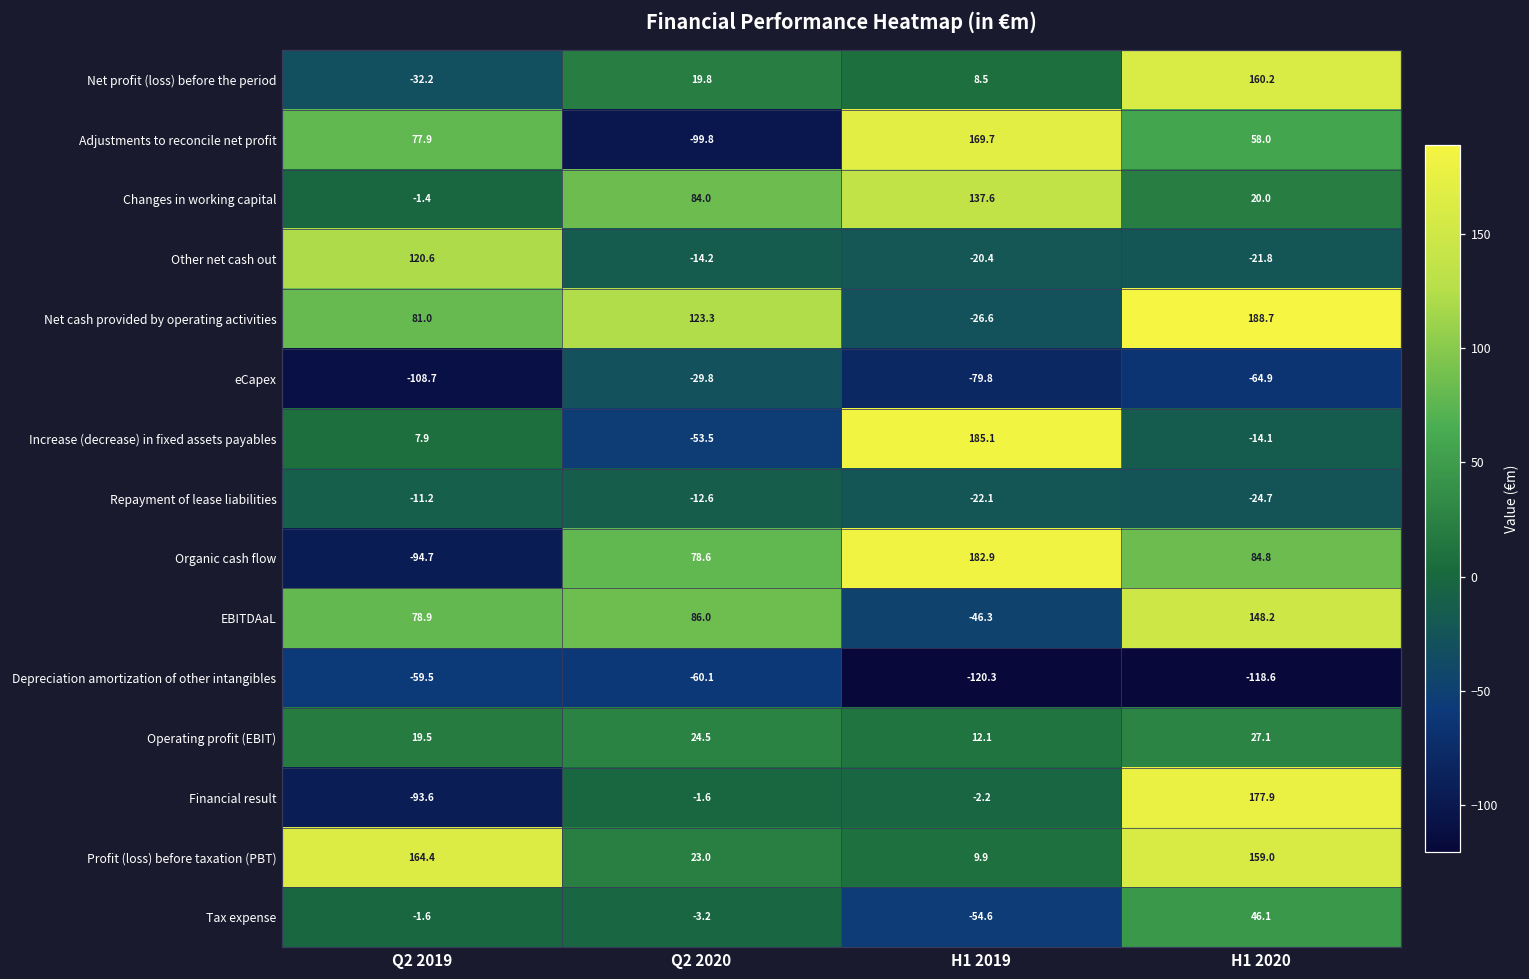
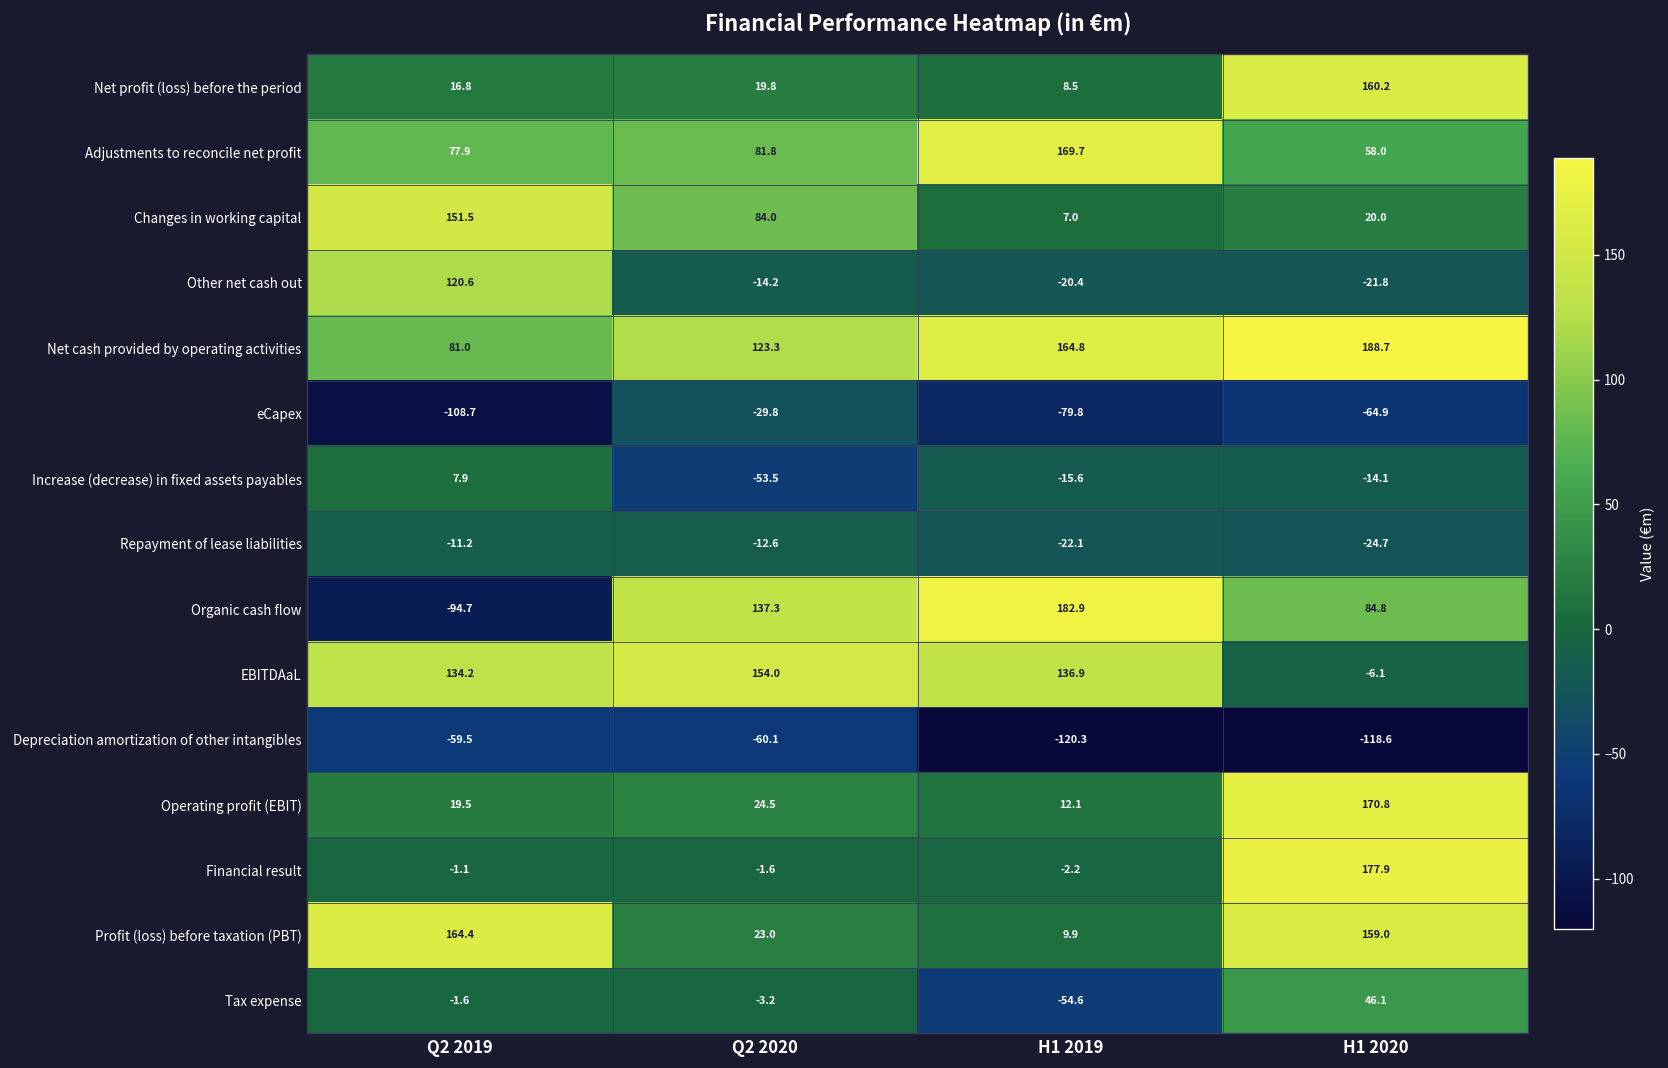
  {
    "Net profit (loss) before the period": {
-     "Q2 2019": -32.2,
+     "Q2 2019": 16.8,
      "Q2 2020": 19.8,
      "H1 2019": 8.5,
      "H1 2020": 160.2
    },
    "Adjustments to reconcile net profit": {
      "Q2 2019": 77.9,
-     "Q2 2020": -99.8,
+     "Q2 2020": 81.8,
      "H1 2019": 169.7,
      "H1 2020": 58.0
    },
    "Changes in working capital": {
-     "Q2 2019": -1.4,
+     "Q2 2019": 151.5,
      "Q2 2020": 84.0,
-     "H1 2019": 137.6,
+     "H1 2019": 7.0,
      "H1 2020": 20.0
    },
    "Other net cash out": {
      "Q2 2019": 120.6,
      "Q2 2020": -14.2,
      "H1 2019": -20.4,
      "H1 2020": -21.8
    },
    "Net cash provided by operating activities": {
      "Q2 2019": 81.0,
      "Q2 2020": 123.3,
-     "H1 2019": -26.6,
+     "H1 2019": 164.8,
      "H1 2020": 188.7
    },
    "eCapex": {
      "Q2 2019": -108.7,
      "Q2 2020": -29.8,
      "H1 2019": -79.8,
      "H1 2020": -64.9
    },
    "Increase (decrease) in fixed assets payables": {
      "Q2 2019": 7.9,
      "Q2 2020": -53.5,
-     "H1 2019": 185.1,
+     "H1 2019": -15.6,
      "H1 2020": -14.1
    },
    "Repayment of lease liabilities": {
      "Q2 2019": -11.2,
      "Q2 2020": -12.6,
      "H1 2019": -22.1,
      "H1 2020": -24.7
    },
    "Organic cash flow": {
      "Q2 2019": -94.7,
-     "Q2 2020": 78.6,
+     "Q2 2020": 137.3,
      "H1 2019": 182.9,
      "H1 2020": 84.8
    },
    "EBITDAaL": {
-     "Q2 2019": 78.9,
-     "Q2 2020": 86.0,
-     "H1 2019": -46.3,
-     "H1 2020": 148.2
+     "Q2 2019": 134.2,
+     "Q2 2020": 154.0,
+     "H1 2019": 136.9,
+     "H1 2020": -6.1
    },
    "Depreciation amortization of other intangibles": {
      "Q2 2019": -59.5,
      "Q2 2020": -60.1,
      "H1 2019": -120.3,
      "H1 2020": -118.6
    },
    "Operating profit (EBIT)": {
      "Q2 2019": 19.5,
      "Q2 2020": 24.5,
      "H1 2019": 12.1,
-     "H1 2020": 27.1
+     "H1 2020": 170.8
    },
    "Financial result": {
-     "Q2 2019": -93.6,
+     "Q2 2019": -1.1,
      "Q2 2020": -1.6,
      "H1 2019": -2.2,
      "H1 2020": 177.9
    },
    "Profit (loss) before taxation (PBT)": {
      "Q2 2019": 164.4,
      "Q2 2020": 23.0,
      "H1 2019": 9.9,
      "H1 2020": 159.0
    },
    "Tax expense": {
      "Q2 2019": -1.6,
      "Q2 2020": -3.2,
      "H1 2019": -54.6,
      "H1 2020": 46.1
    }
  }
